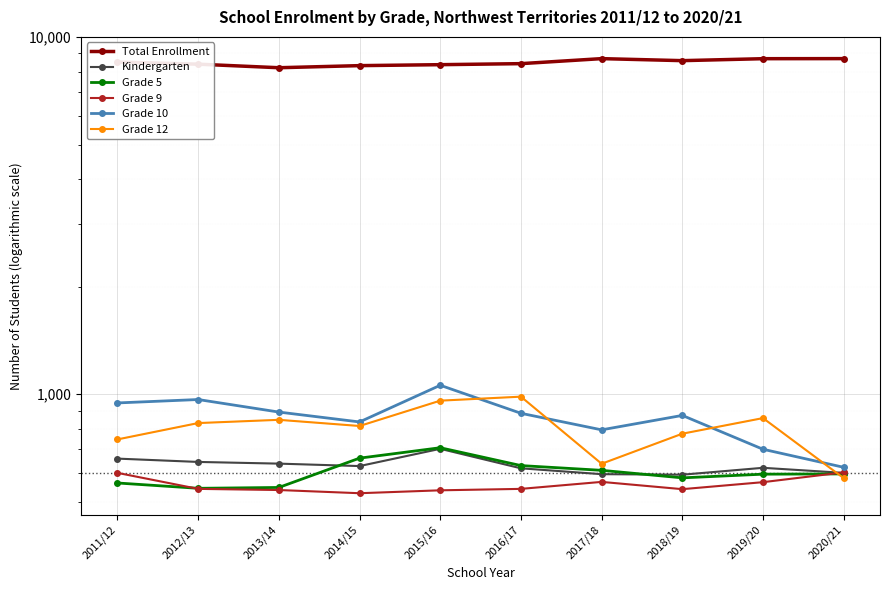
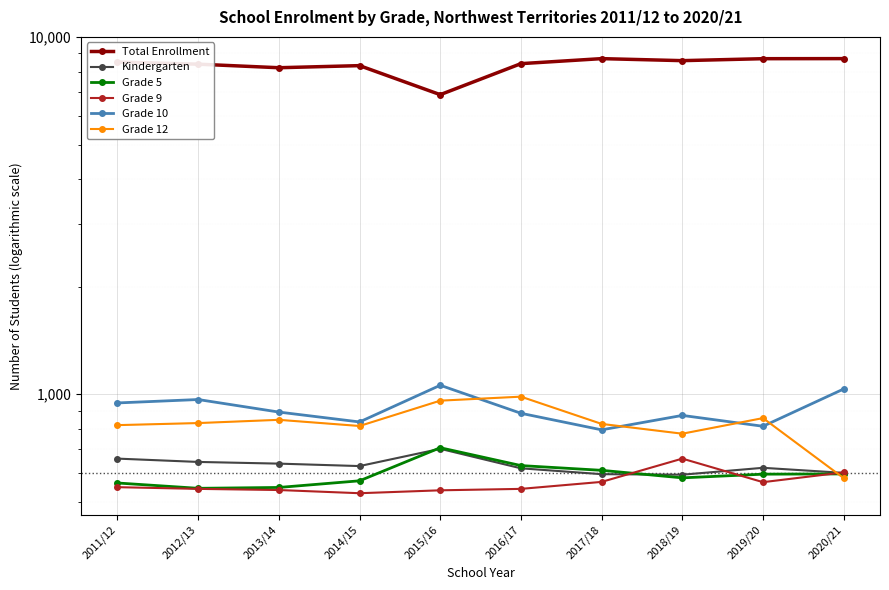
  {
    "Kindergarten": {
      "2011/12": "660",
      "2012/13": "650",
      "2013/14": "640",
      "2014/15": "630",
      "2016/17": "620",
      "2017/18": "600",
      "2018/19": "600",
      "2019/20": "620"
    },
    "Grade 10": {
      "2011/12": "950",
      "2012/13": "970",
      "2013/14": "890",
      "2014/15": "840",
      "2015/16": "1,060",
      "2016/17": "880",
      "2017/18": "790",
      "2018/19": "870",
-     "2019/20": "700",
-     "2020/21": "620"
+     "2019/20": "810",
+     "2020/21": "1,030"
    },
    "Grade 12": {
-     "2011/12": "750",
+     "2011/12": "820",
      "2012/13": "830",
      "2013/14": "850",
      "2014/15": "810",
      "2015/16": "960",
      "2016/17": "980",
-     "2017/18": "640",
+     "2017/18": "830",
      "2018/19": "780",
      "2019/20": "860",
      "2020/21": "580"
    },
    "Total Enrollment": {
      "2013/14": "8,200",
      "2014/15": "8,300",
-     "2015/16": "8,400",
+     "2015/16": "6,900",
      "2016/17": "8,400",
      "2017/18": "8,700",
      "2018/19": "8,600",
      "2019/20": "8,700",
      "2020/21": "8,700"
    },
    "Grade 5": {
      "2011/12": "560",
-     "2014/15": "660",
+     "2014/15": "570",
      "2016/17": "630",
      "2017/18": "610",
      "2018/19": "580",
      "2019/20": "600"
    },
    "Grade 9": {
-     "2011/12": "600",
+     "2011/12": "550",
      "2014/15": "530",
      "2015/16": "540",
      "2016/17": "540",
      "2017/18": "570",
-     "2018/19": "540",
+     "2018/19": "660",
      "2019/20": "570"
    }
  }
